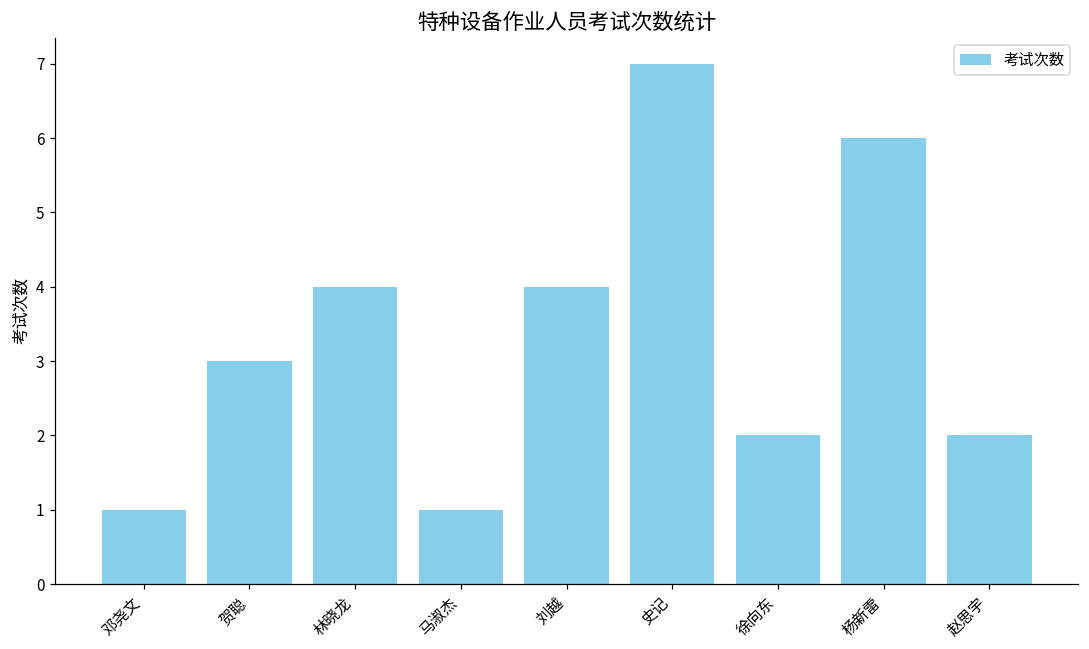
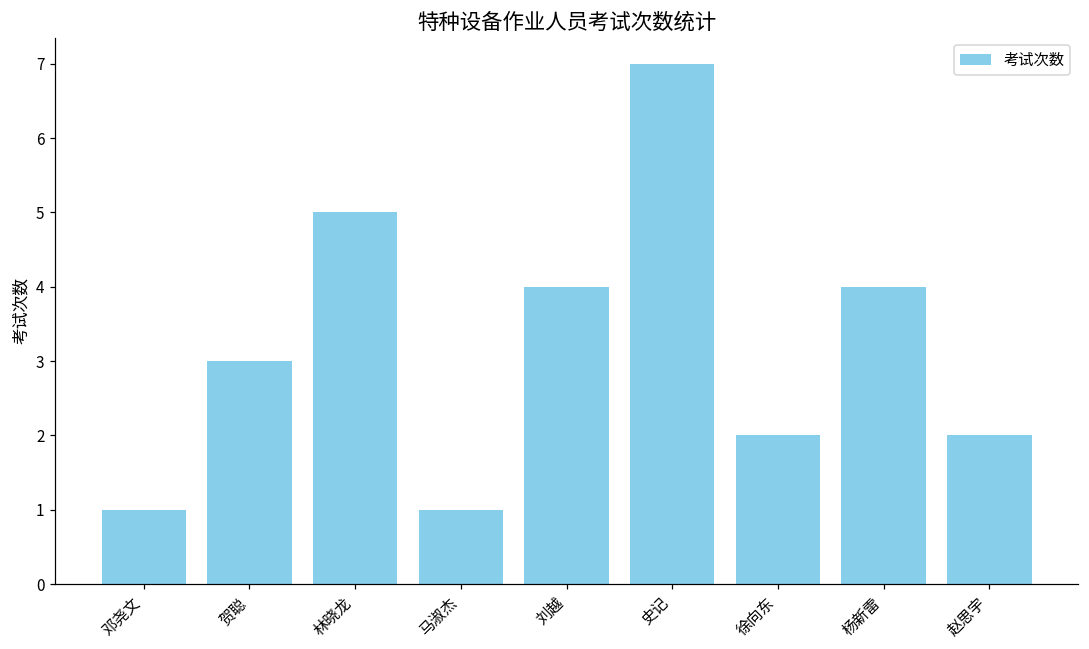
  {
    "邓尧文": 1,
    "贺聪": 3,
-   "林晓龙": 4,
+   "林晓龙": 5,
    "马淑杰": 1,
    "刘越": 4,
    "史记": 7,
    "徐向东": 2,
-   "杨新雷": 6,
+   "杨新雷": 4,
    "赵思宇": 2
  }
